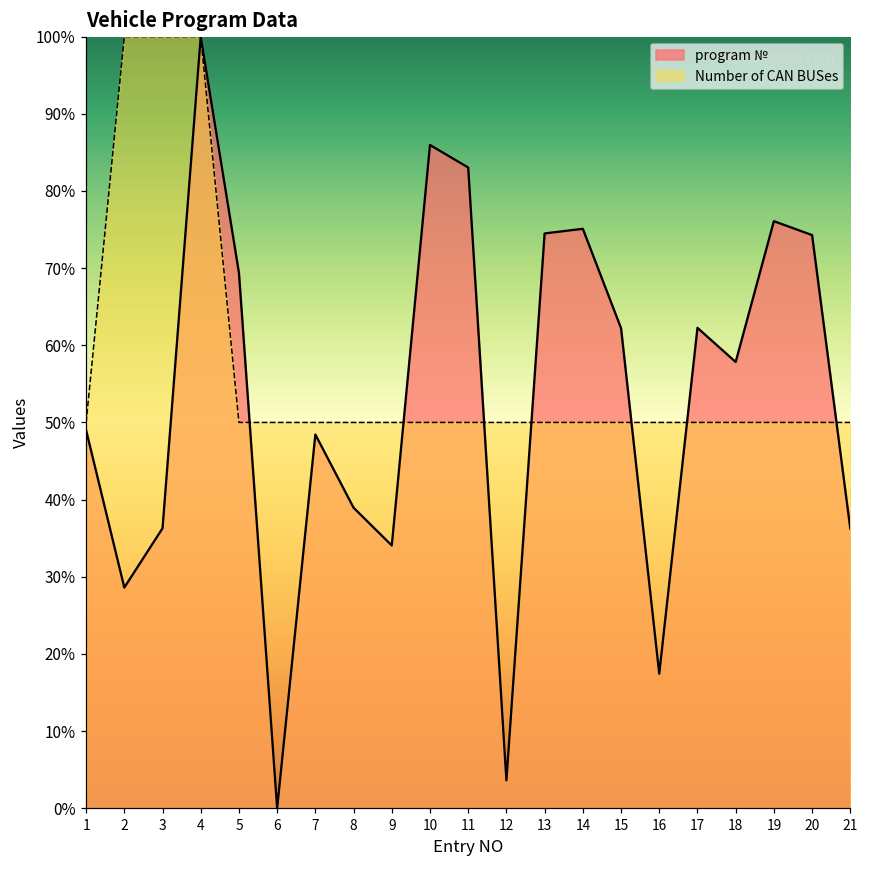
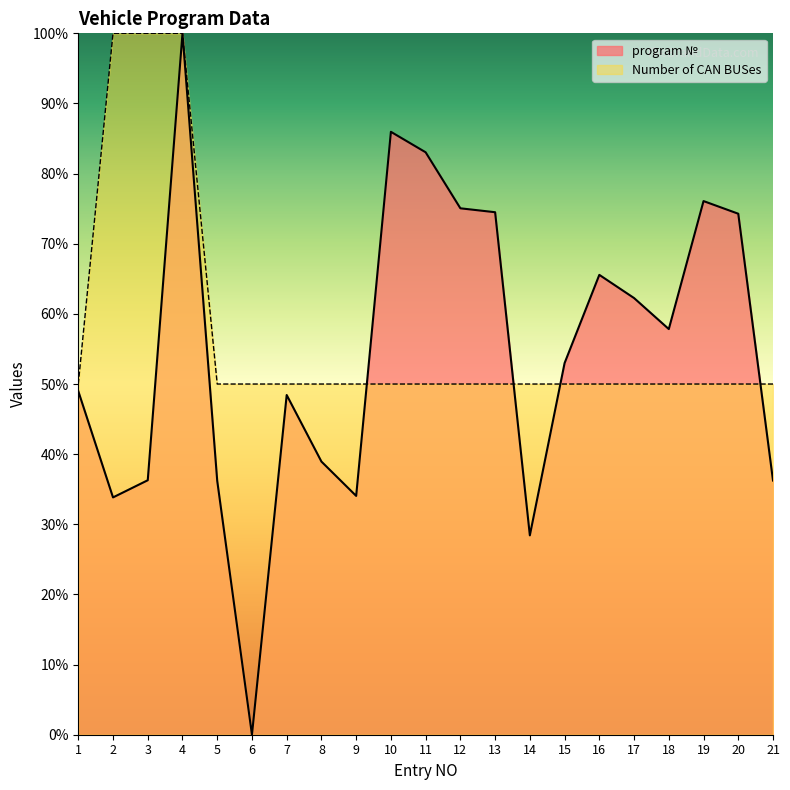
  {
    "program №": {
      "1": "49%",
-     "2": "29%",
+     "2": "34%",
      "3": "36%",
-     "5": "69%",
+     "5": "36%",
      "6": "0%",
      "7": "48%",
      "8": "39%",
      "9": "34%",
      "10": "86%",
      "11": "83%",
-     "12": "4%",
+     "12": "75%",
      "13": "74%",
-     "14": "75%",
-     "15": "62%",
-     "16": "17%",
+     "14": "28%",
+     "15": "53%",
+     "16": "66%",
      "17": "62%",
      "18": "58%",
      "19": "76%",
      "20": "74%",
      "21": "36%"
    },
    "Number of CAN BUSes": {
      "1": "50%",
      "2": "100%",
      "3": "100%",
      "5": "50%",
      "6": "50%",
      "7": "50%",
      "8": "50%",
      "9": "50%",
      "10": "50%",
      "11": "50%",
      "12": "50%",
      "13": "50%",
      "14": "50%",
      "15": "50%",
      "16": "50%",
      "17": "50%",
      "18": "50%",
      "19": "50%",
      "20": "50%",
      "21": "50%"
    }
  }
